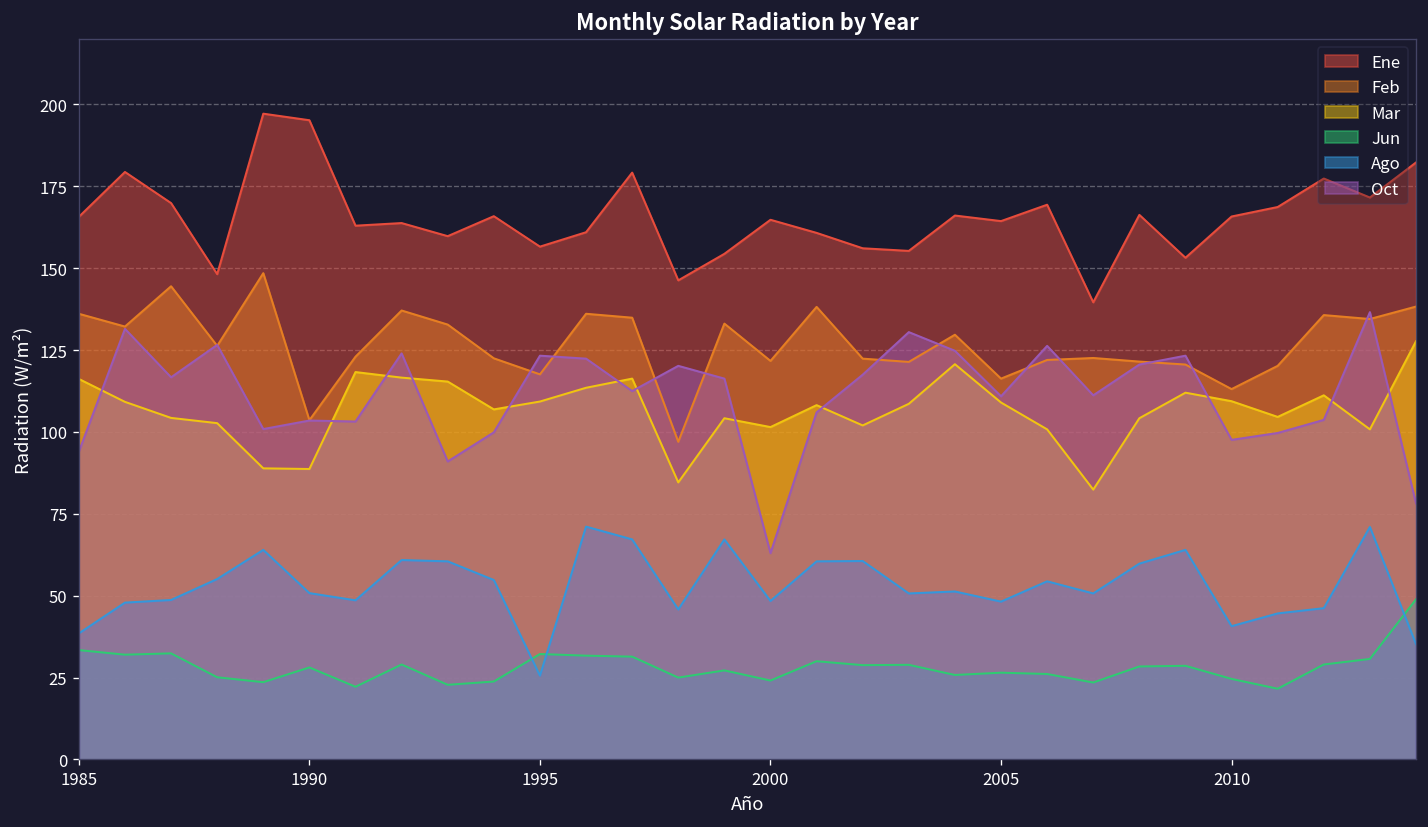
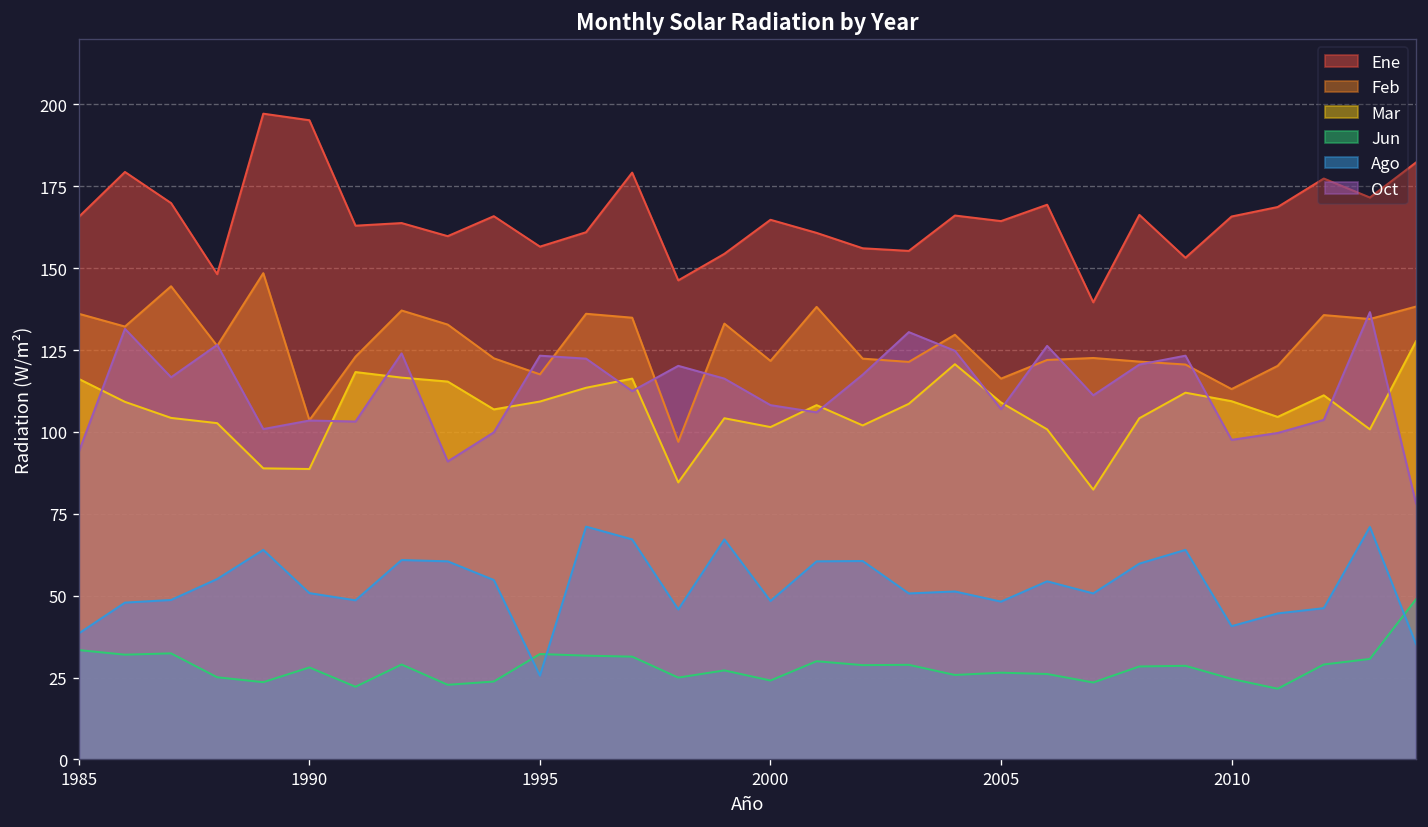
  {
    "Jun": {
      "1985": 33,
      "1990": 28,
      "1995": 32,
      "2000": 24,
      "2005": 27,
      "2010": 25
    },
    "Ago": {
      "1985": 39,
      "1990": 51,
      "1995": 26,
      "2000": 48,
      "2005": 48,
      "2010": 41
    },
    "Oct": {
      "1985": 94,
      "1995": 123,
-     "2000": 63,
-     "2005": 111,
+     "2000": 108,
+     "2005": 107,
      "2010": 98
    }
  }
